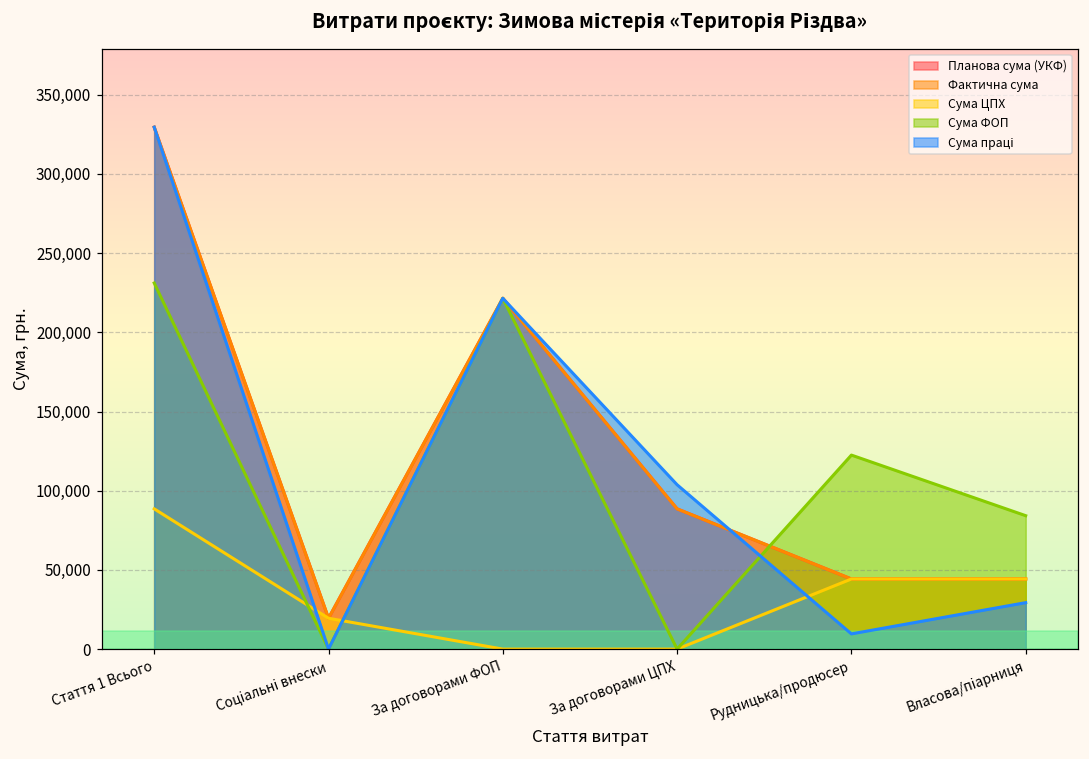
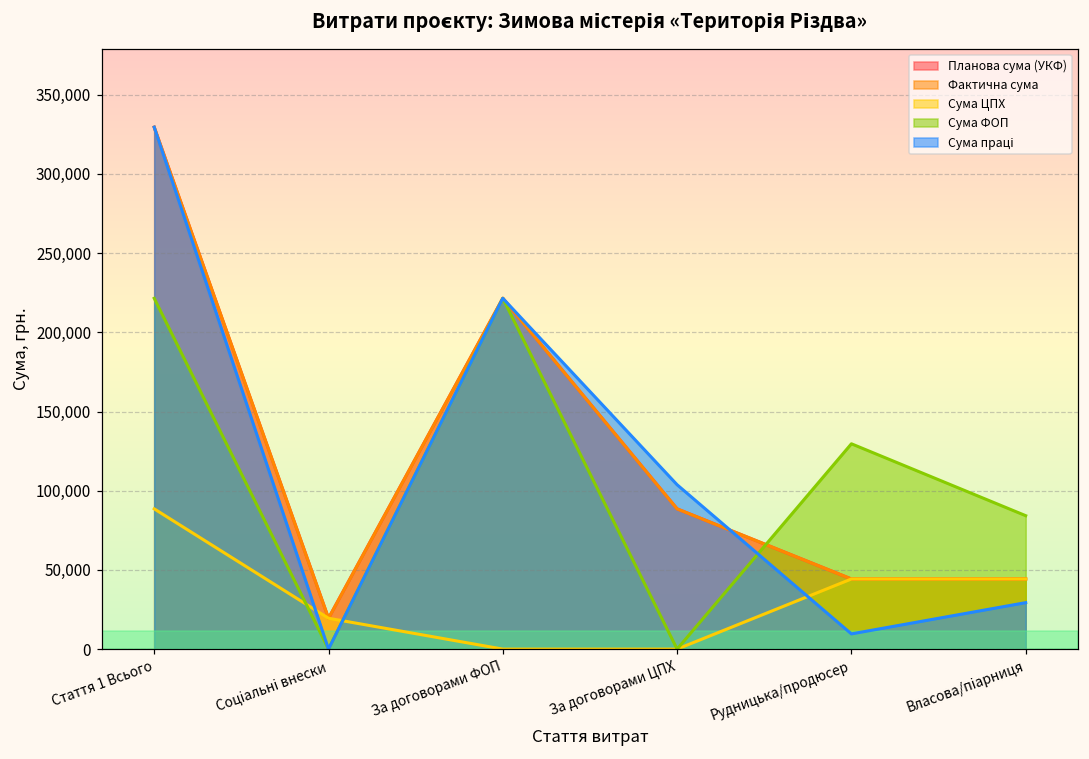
  {
    "Сума ФОП": {
-     "Стаття 1 Всього": "231,000",
-     "Рудницька/продюсер": "123,000",
+     "Стаття 1 Всього": "222,000",
+     "Рудницька/продюсер": "130,000",
      "Власова/піарниця": "84,000"
    },
    "Сума праці": {
      "За договорами ЦПХ": "104,000",
      "Рудницька/продюсер": "10,000",
      "Власова/піарниця": "29,000"
    }
  }
